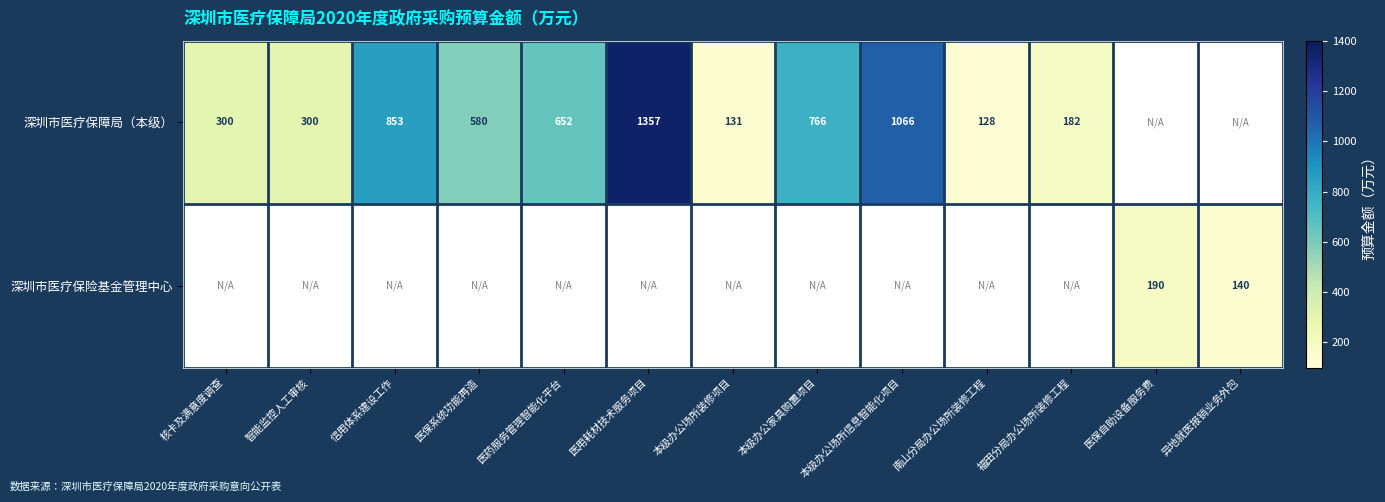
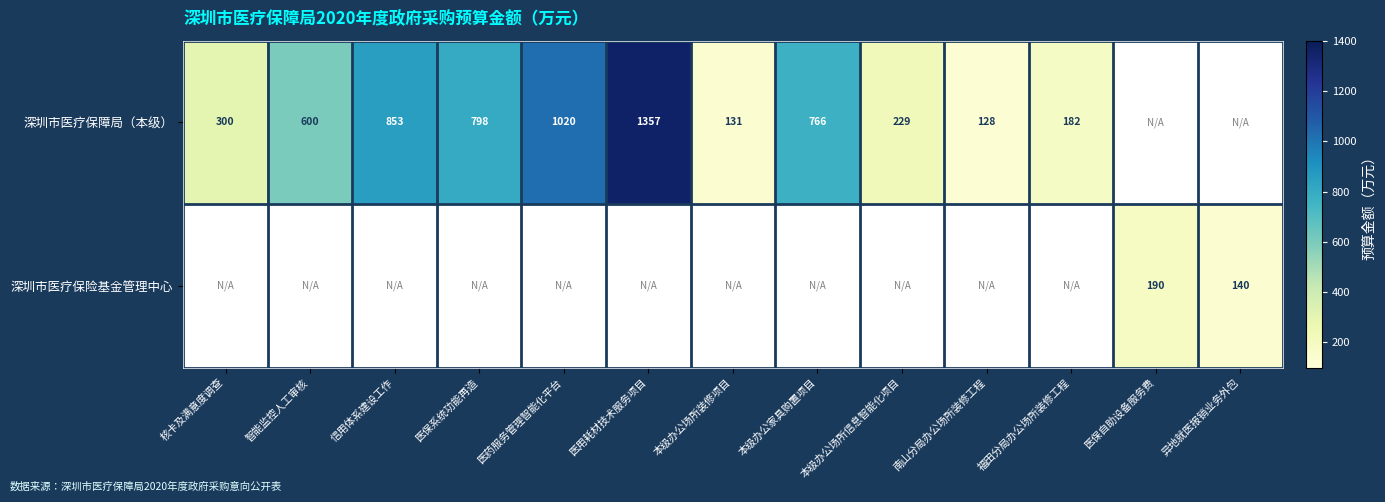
  {
    "深圳市医疗保障局（本级）": {
      "核卡及满意度调查": 300,
-     "智能监控人工审核": 300,
+     "智能监控人工审核": 600,
      "信用体系建设工作": 853,
-     "医保系统功能再造": 580,
-     "医药服务管理智能化平台": 652,
+     "医保系统功能再造": 798,
+     "医药服务管理智能化平台": 1020,
      "医用耗材技术服务项目": 1357,
      "本级办公场所装修项目": 131,
      "本级办公家具购置项目": 766,
-     "本级办公场所信息智能化项目": 1066,
+     "本级办公场所信息智能化项目": 229,
      "南山分局办公场所装修工程": 128,
      "福田分局办公场所装修工程": 182
    },
    "深圳市医疗保险基金管理中心": {
      "医保自助设备服务费": 190,
      "异地就医报销业务外包": 140
    }
  }
